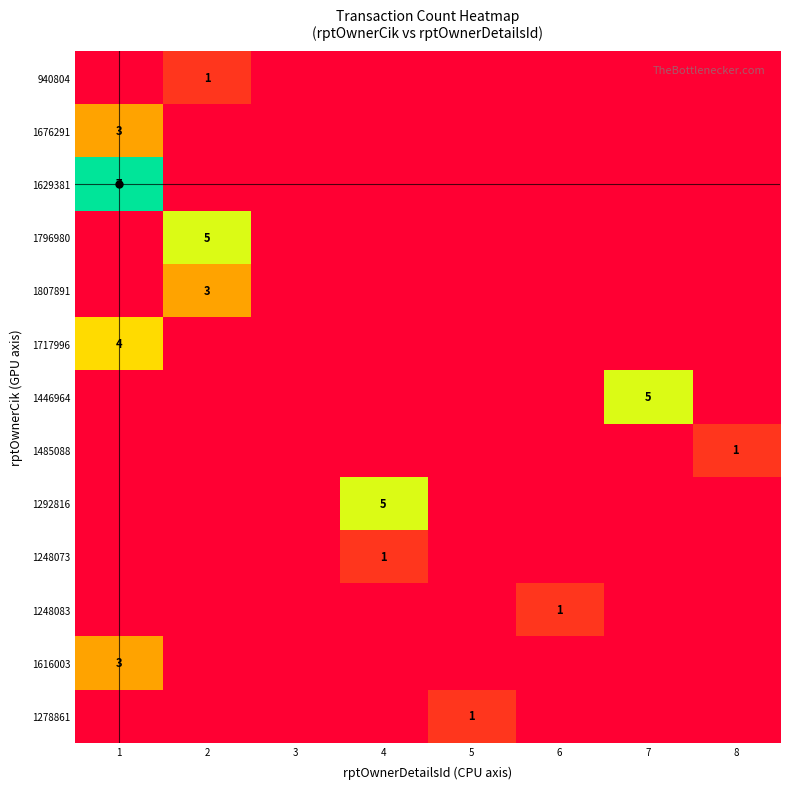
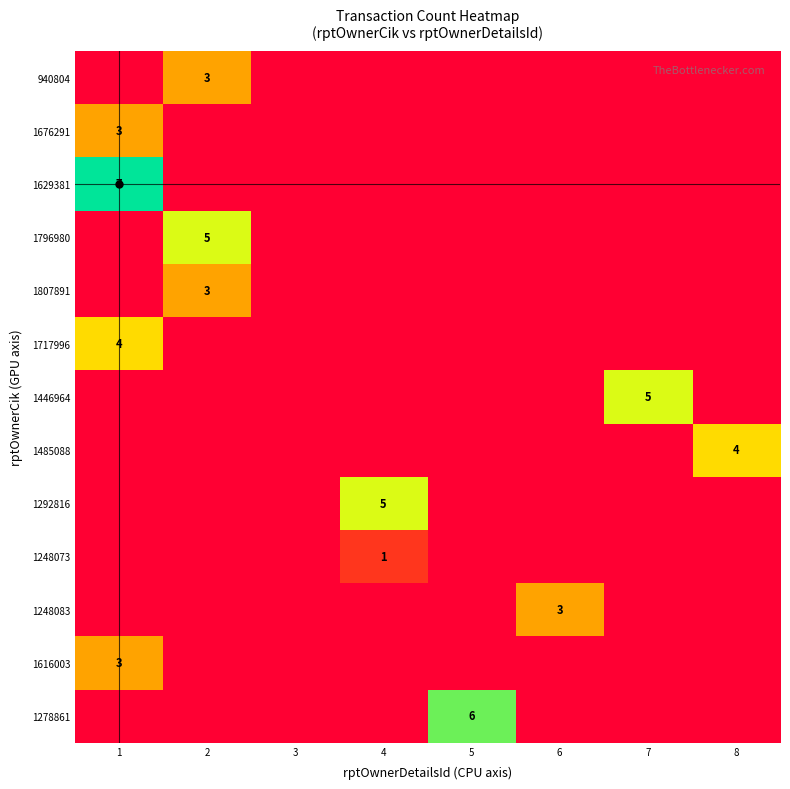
  {
    "940804": {
-     "2": 1
+     "2": 3
    },
    "1676291": {
      "1": 3
    },
    "1796980": {
      "2": 5
    },
    "1807891": {
      "2": 3
    },
    "1717996": {
      "1": 4
    },
    "1446964": {
      "7": 5
    },
    "1485088": {
-     "8": 1
+     "8": 4
    },
    "1292816": {
      "4": 5
    },
    "1248073": {
      "4": 1
    },
    "1248083": {
-     "6": 1
+     "6": 3
    },
    "1616003": {
      "1": 3
    },
    "1278861": {
-     "5": 1
+     "5": 6
    }
  }
